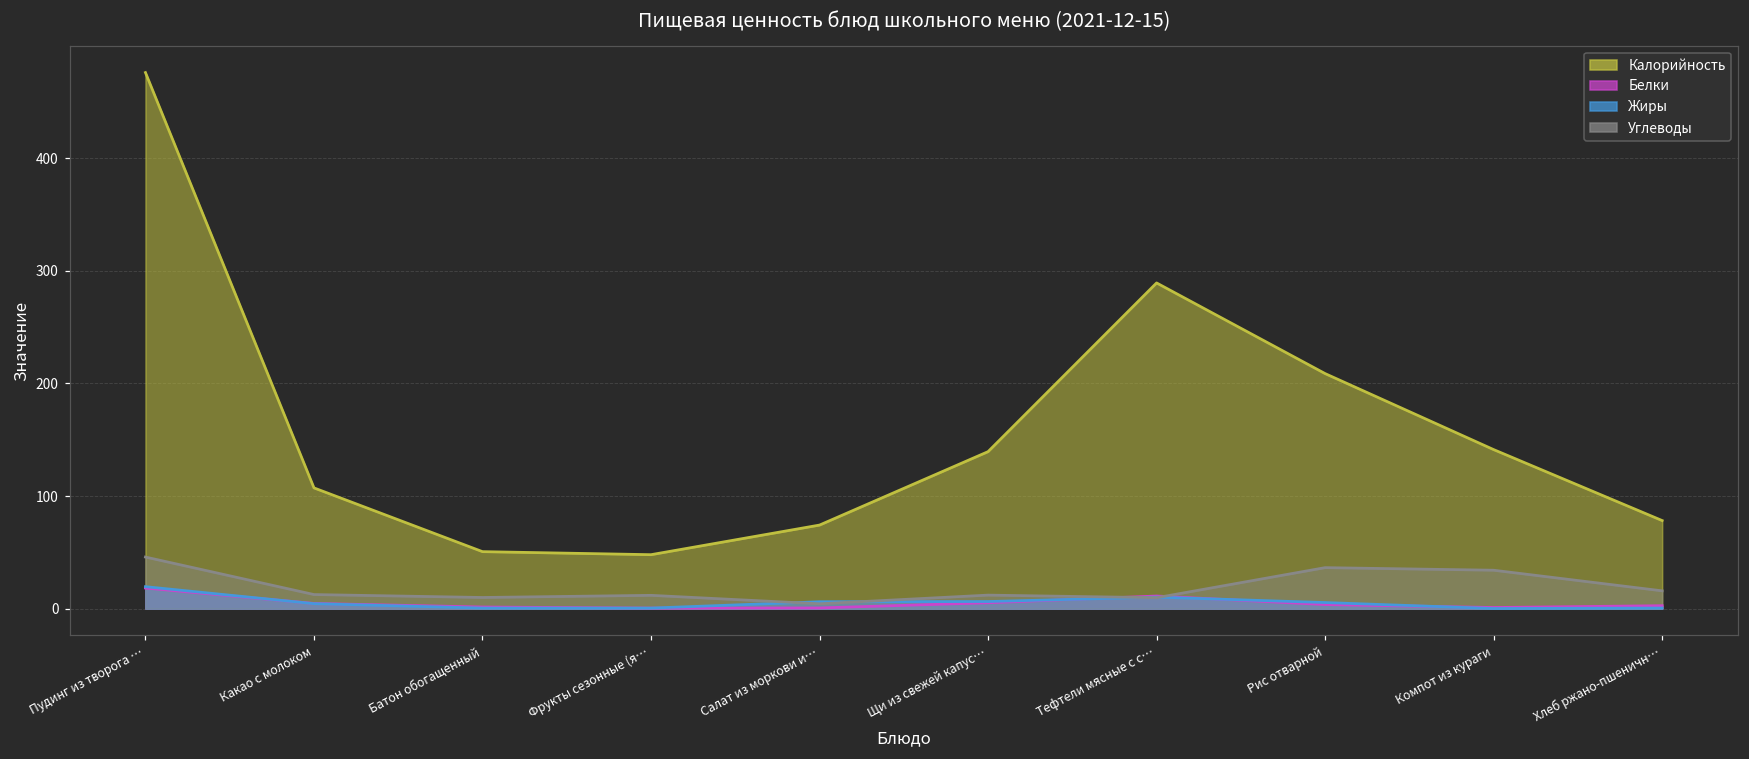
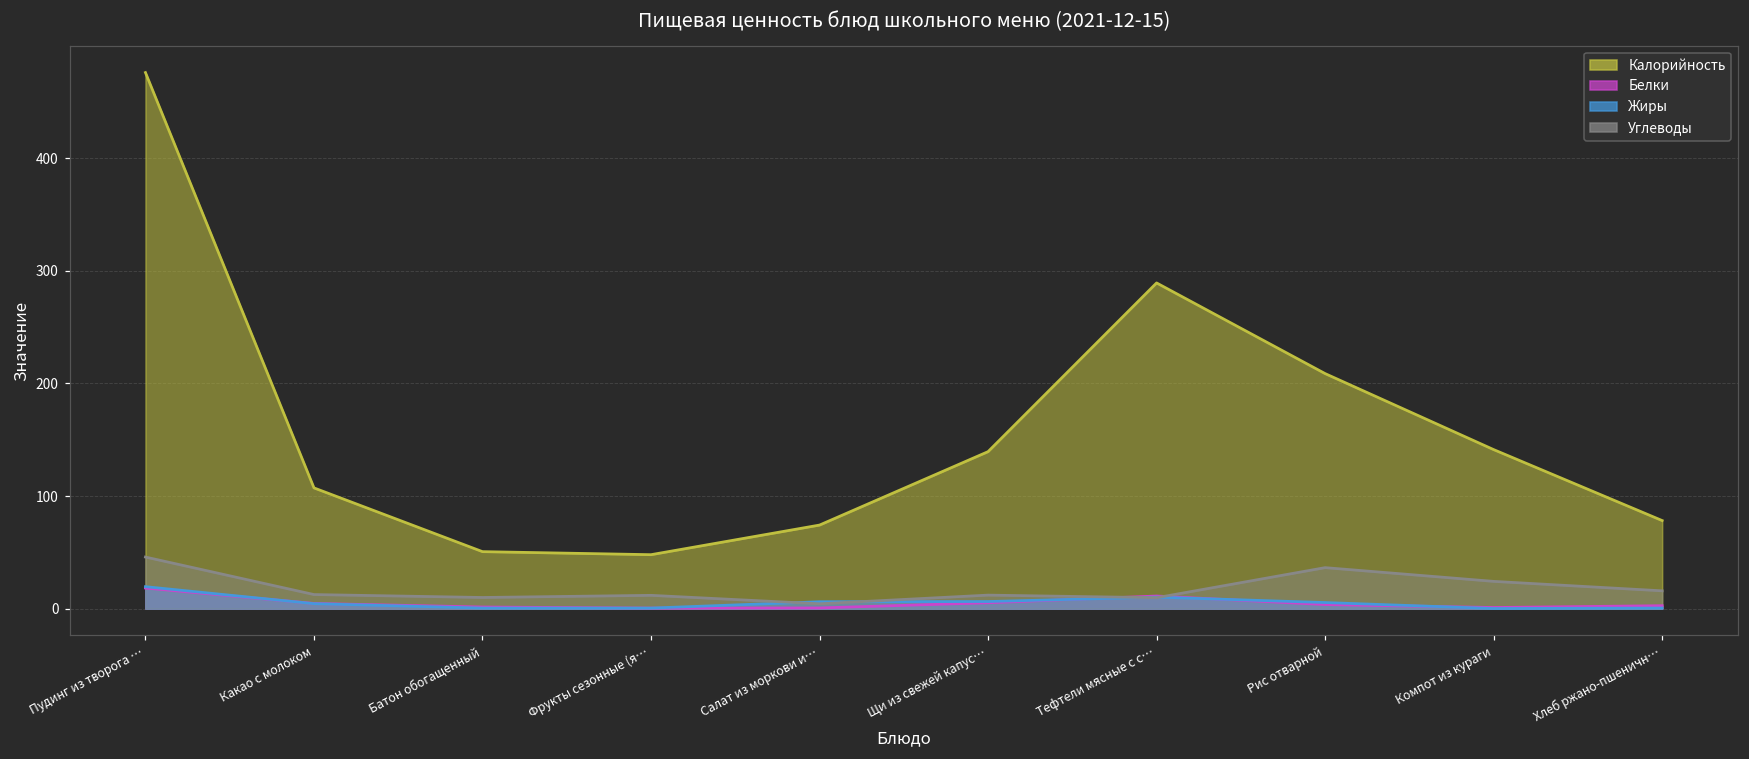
  {
    "Калорийность": {
      "Пудинг из творога …": 476,
      "Какао с молоком": 107,
      "Батон обогащенный": 51,
      "Фрукты сезонные (я…": 48,
      "Салат из моркови и…": 74,
      "Щи из свежей капус…": 139,
      "Тефтели мясные с с…": 289,
      "Рис отварной": 209,
      "Компот из кураги": 141,
      "Хлеб ржано-пшеничн…": 78
    },
    "Белки": {
      "Салат из моркови и…": 1
    },
    "Углеводы": {
      "Пудинг из творога …": 46,
      "Какао с молоком": 13,
      "Батон обогащенный": 10,
      "Фрукты сезонные (я…": 12,
      "Щи из свежей капус…": 12,
      "Рис отварной": 36,
-     "Компот из кураги": 34,
+     "Компот из кураги": 24,
      "Хлеб ржано-пшеничн…": 16
    }
  }
